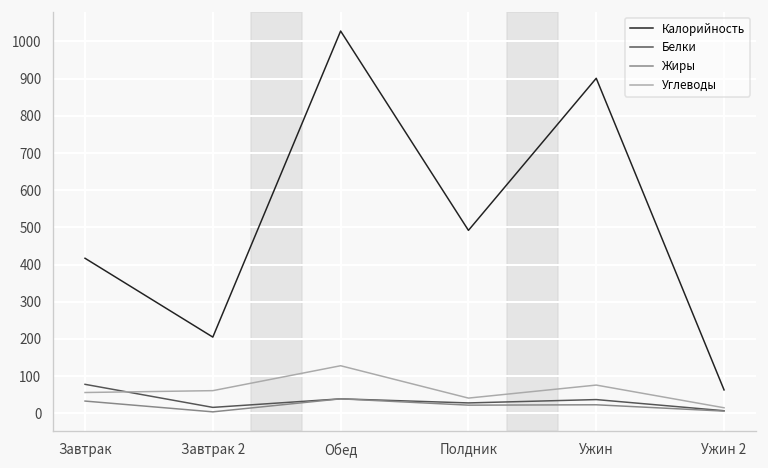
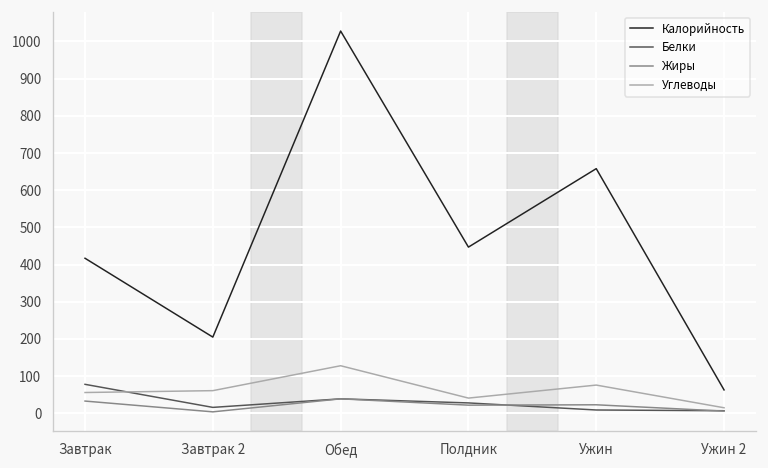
  {
    "Калорийность": {
      "Завтрак": 420,
      "Завтрак 2": 210,
      "Обед": 1030,
-     "Полдник": 490,
-     "Ужин": 900,
+     "Полдник": 450,
+     "Ужин": 660,
      "Ужин 2": 60
    },
    "Белки": {
      "Завтрак": 80,
      "Завтрак 2": 20,
-     "Ужин": 40
+     "Ужин": 10
    }
  }
